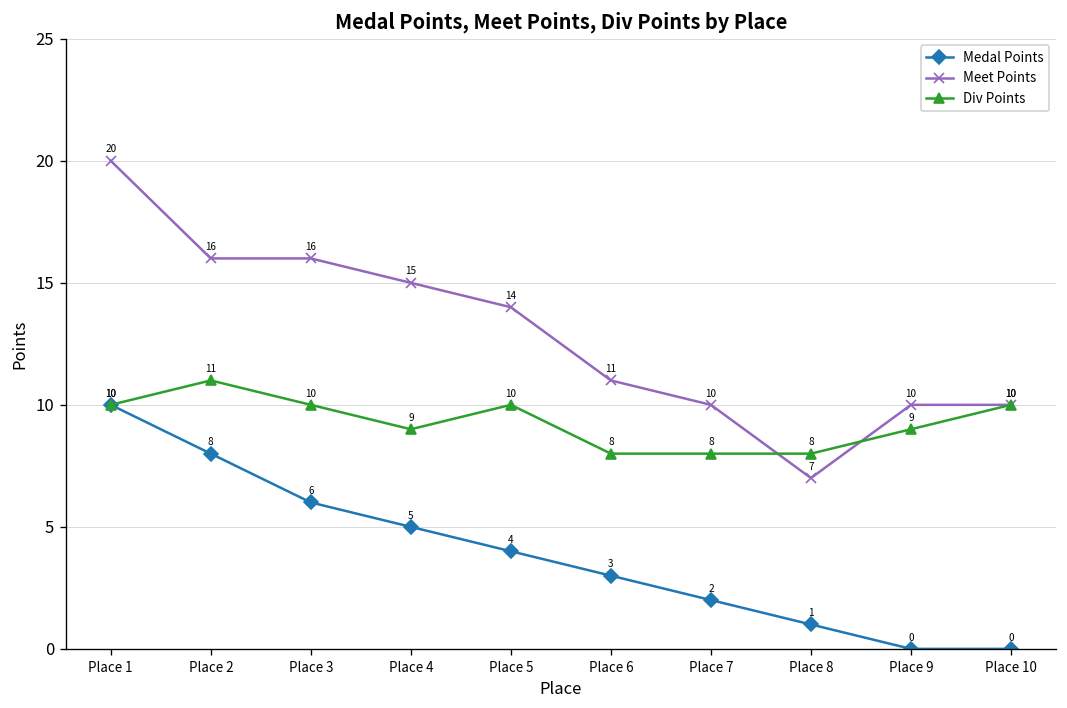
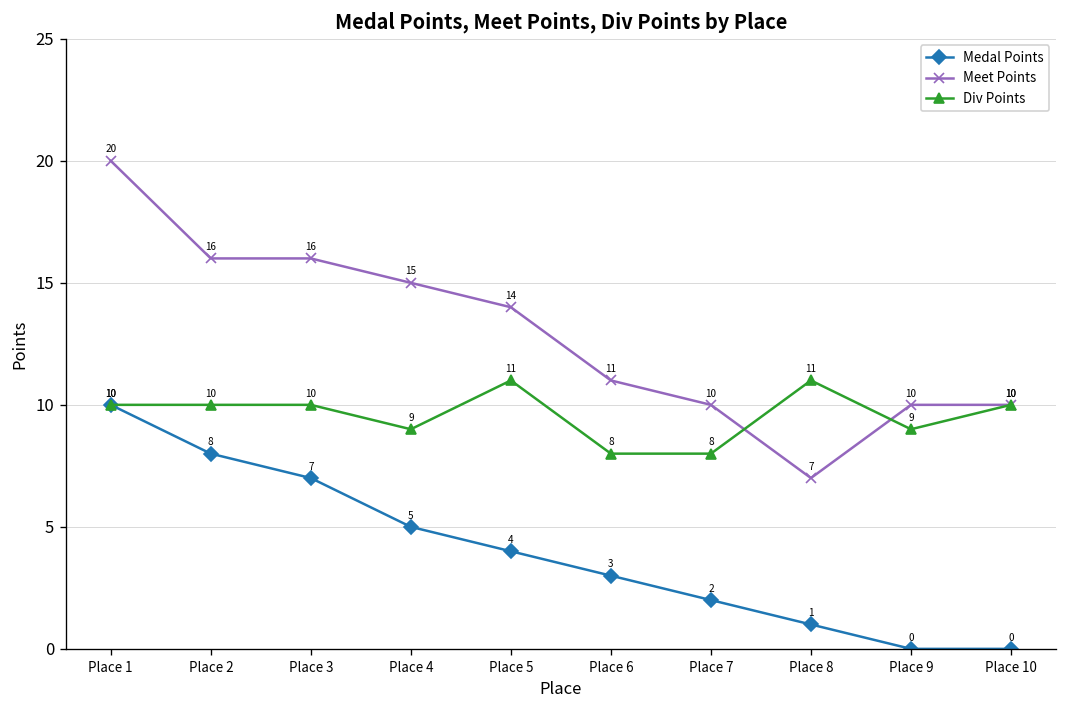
  {
    "Medal Points": {
      "Place 2": 8,
-     "Place 3": 6,
+     "Place 3": 7,
      "Place 4": 5,
      "Place 5": 4,
      "Place 6": 3,
      "Place 7": 2,
      "Place 8": 1,
      "Place 9": 0,
      "Place 10": 0
    },
    "Meet Points": {
      "Place 1": 20,
      "Place 2": 16,
      "Place 3": 16,
      "Place 4": 15,
      "Place 5": 14,
      "Place 6": 11,
      "Place 7": 10,
      "Place 8": 7,
      "Place 9": 10
    },
    "Div Points": {
-     "Place 2": 11,
+     "Place 2": 10,
      "Place 3": 10,
      "Place 4": 9,
-     "Place 5": 10,
+     "Place 5": 11,
      "Place 6": 8,
      "Place 7": 8,
-     "Place 8": 8,
+     "Place 8": 11,
      "Place 9": 9
    }
  }
